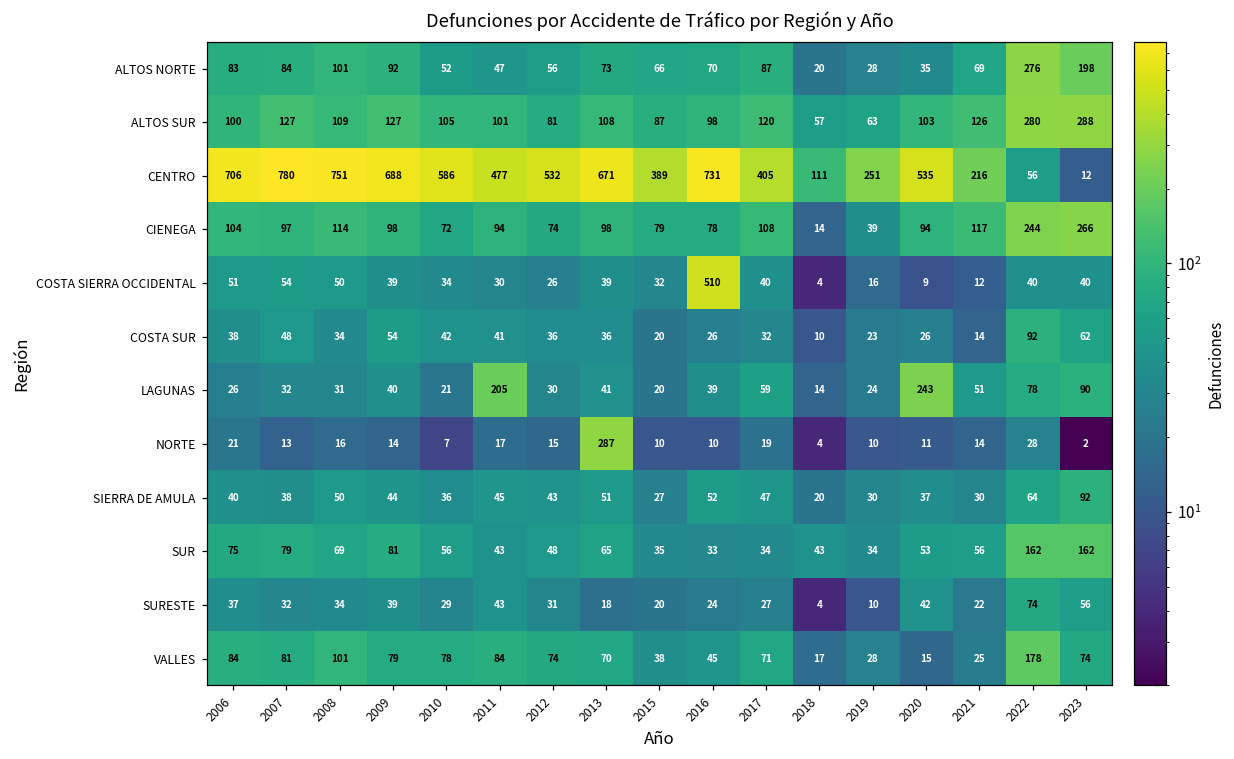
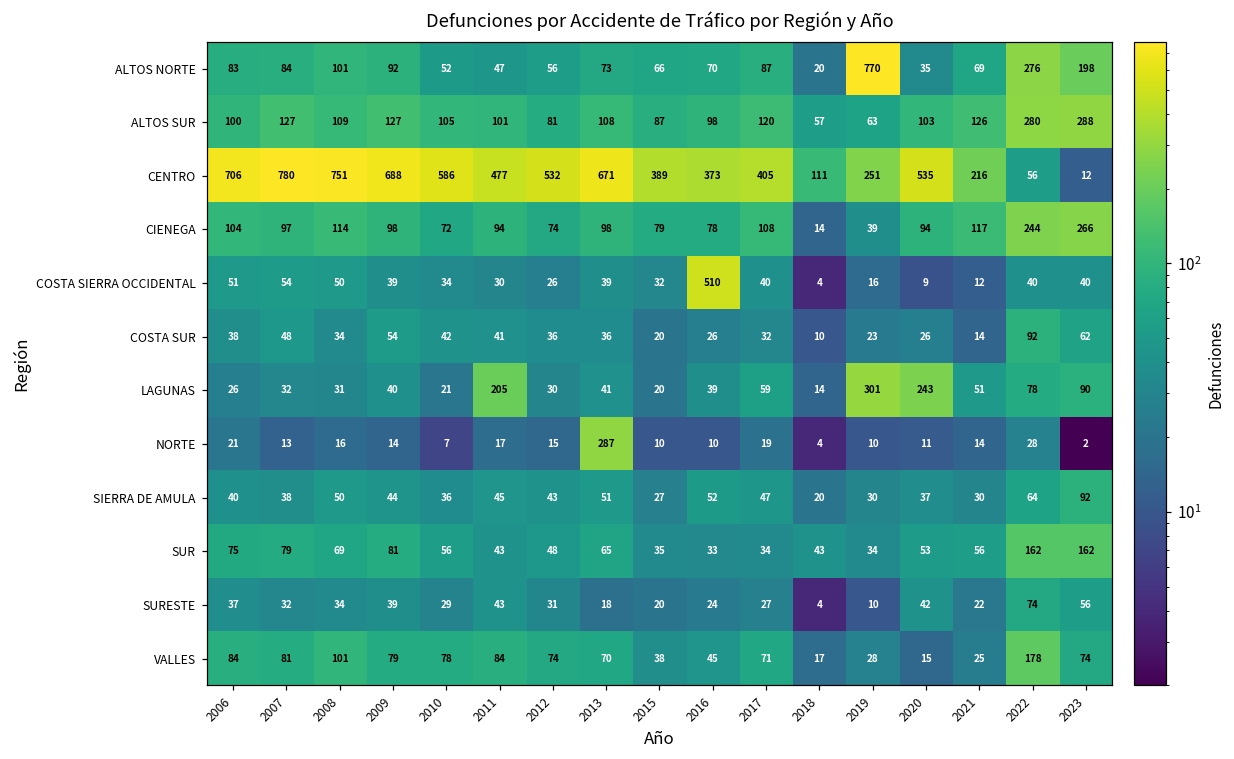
  {
    "ALTOS NORTE": {
      "2006": 83,
      "2007": 84,
      "2008": 101,
      "2009": 92,
      "2010": 52,
      "2011": 47,
      "2012": 56,
      "2013": 73,
      "2015": 66,
      "2016": 70,
      "2017": 87,
      "2018": 20,
-     "2019": 28,
+     "2019": 770,
      "2020": 35,
      "2021": 69,
      "2022": 276,
      "2023": 198
    },
    "CENTRO": {
      "2006": 706,
      "2007": 780,
      "2008": 751,
      "2009": 688,
      "2010": 586,
      "2011": 477,
      "2012": 532,
      "2013": 671,
      "2015": 389,
-     "2016": 731,
+     "2016": 373,
      "2017": 405,
      "2018": 111,
      "2019": 251,
      "2020": 535,
      "2021": 216,
      "2022": 56,
      "2023": 12
    },
    "LAGUNAS": {
      "2006": 26,
      "2007": 32,
      "2008": 31,
      "2009": 40,
      "2010": 21,
      "2011": 205,
      "2012": 30,
      "2013": 41,
      "2015": 20,
      "2016": 39,
      "2017": 59,
      "2018": 14,
-     "2019": 24,
+     "2019": 301,
      "2020": 243,
      "2021": 51,
      "2022": 78,
      "2023": 90
    }
  }
